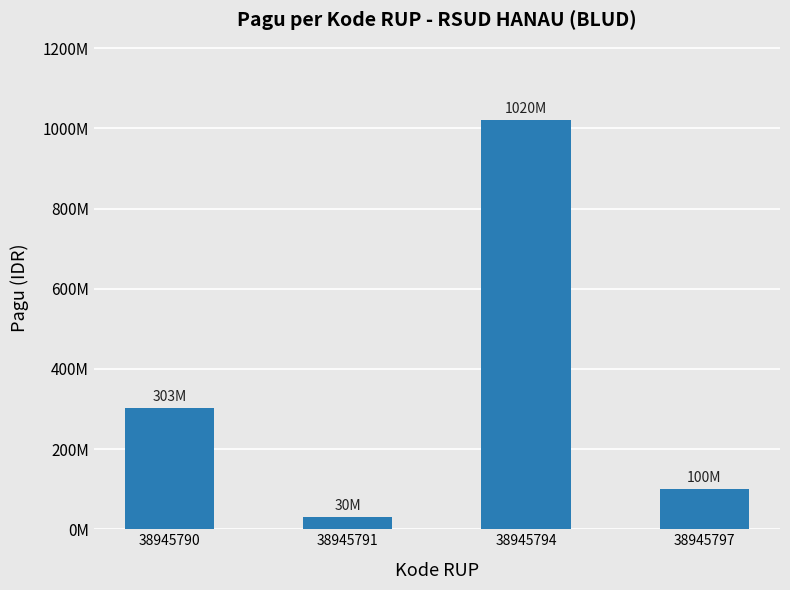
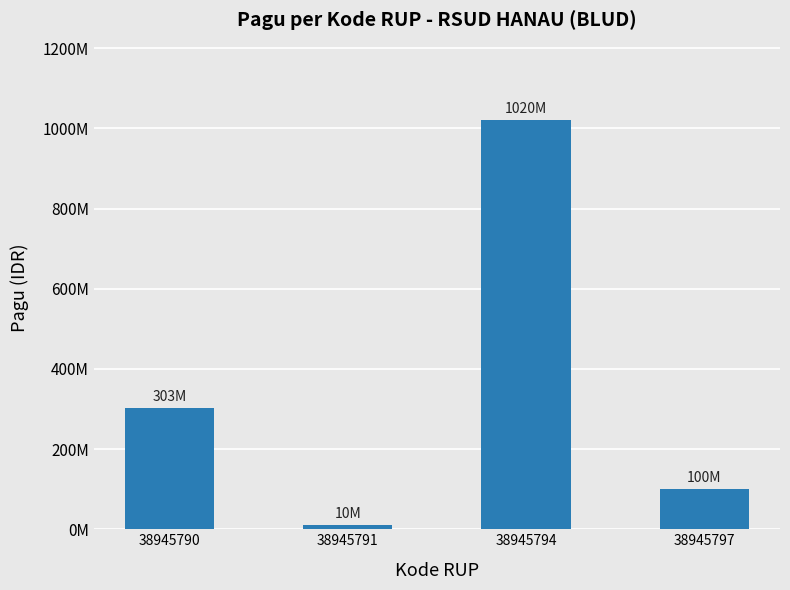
  {
    "38945790": "303M",
-   "38945791": "30M",
+   "38945791": "10M",
    "38945794": "1020M",
    "38945797": "100M"
  }
